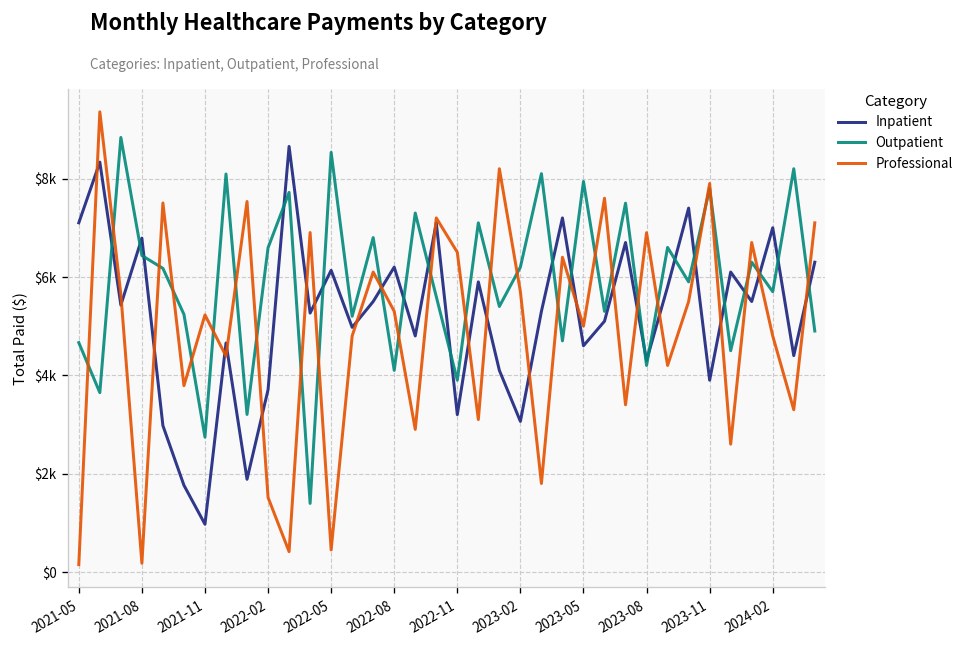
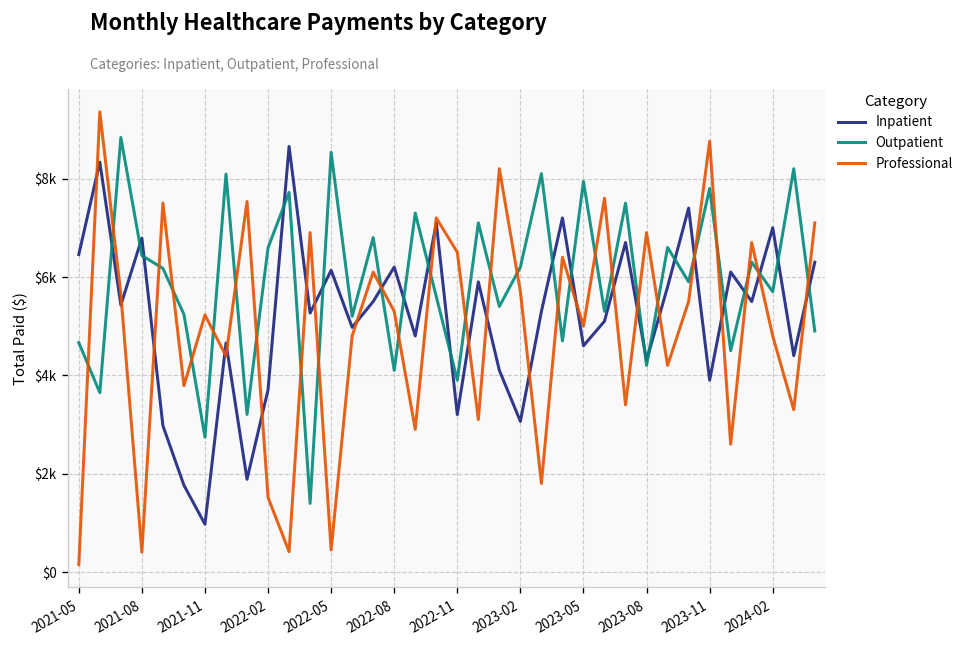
  {
    "Inpatient": {
-     "2021-05": "$7100",
+     "2021-05": "$6500",
      "2021-08": "$6800",
      "2021-11": "$1000",
      "2022-02": "$3700",
      "2022-05": "$6100",
      "2022-08": "$6200",
      "2022-11": "$3200",
      "2023-02": "$3100",
      "2023-05": "$4600",
      "2023-08": "$4300",
      "2023-11": "$3900",
      "2024-02": "$7000"
    },
    "Outpatient": {
      "2021-05": "$4700",
      "2021-08": "$6400",
      "2021-11": "$2700",
      "2022-02": "$6600",
      "2022-05": "$8500",
      "2022-08": "$4100",
      "2022-11": "$3900",
      "2023-02": "$6200",
      "2023-05": "$7900",
      "2023-08": "$4200",
      "2023-11": "$7800",
      "2024-02": "$5700"
    },
    "Professional": {
      "2021-05": "$100",
-     "2021-08": "$200",
+     "2021-08": "$400",
      "2021-11": "$5200",
      "2022-02": "$1500",
      "2022-05": "$400",
      "2022-08": "$5300",
      "2022-11": "$6500",
      "2023-02": "$5700",
      "2023-05": "$5000",
      "2023-08": "$6900",
-     "2023-11": "$7900",
+     "2023-11": "$8800",
      "2024-02": "$4800"
    }
  }
